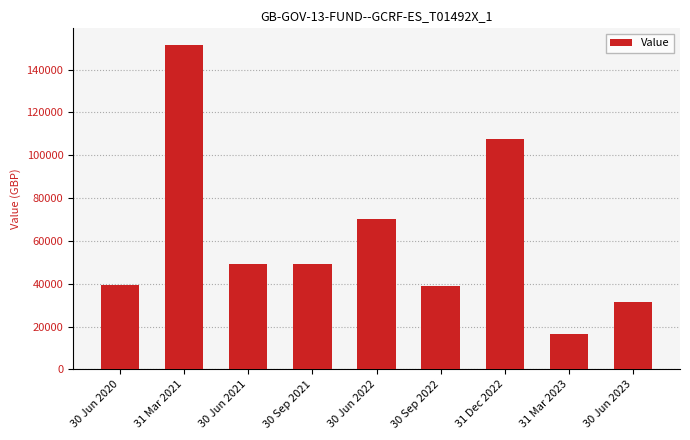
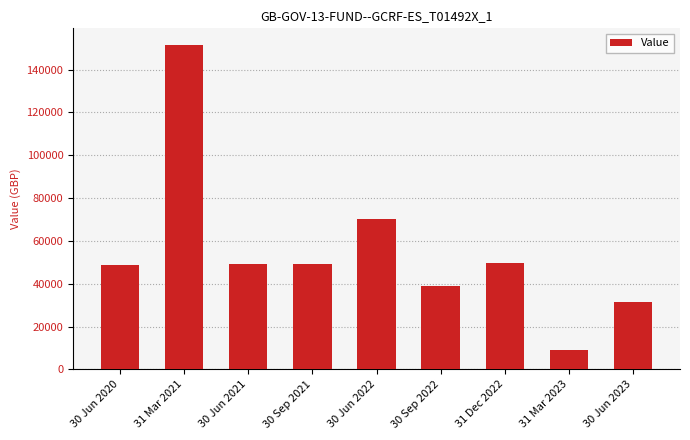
  {
-   "30 Jun 2020": 39000,
+   "30 Jun 2020": 49000,
    "31 Mar 2021": 152000,
    "30 Jun 2021": 49000,
    "30 Sep 2021": 49000,
    "30 Jun 2022": 70000,
    "30 Sep 2022": 39000,
-   "31 Dec 2022": 108000,
-   "31 Mar 2023": 17000,
+   "31 Dec 2022": 50000,
+   "31 Mar 2023": 9000,
    "30 Jun 2023": 32000
  }
